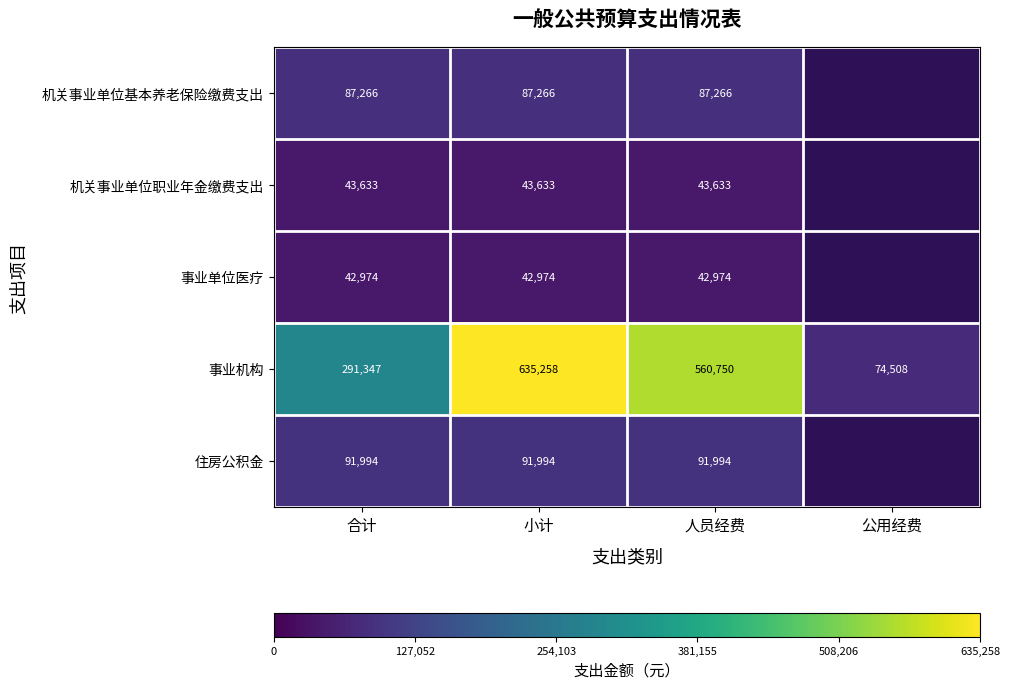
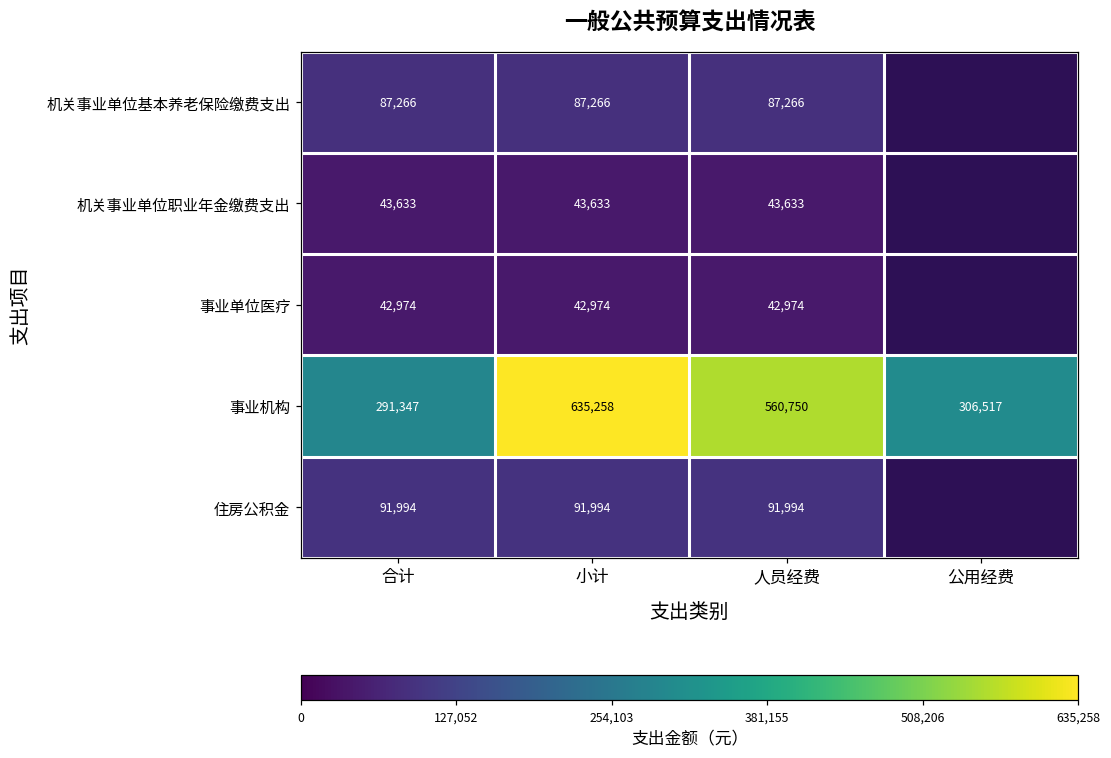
  {
    "机关事业单位基本养老保险缴费支出": {
      "合计": "87,266",
      "小计": "87,266",
      "人员经费": "87,266"
    },
    "机关事业单位职业年金缴费支出": {
      "合计": "43,633",
      "小计": "43,633",
      "人员经费": "43,633"
    },
    "事业单位医疗": {
      "合计": "42,974",
      "小计": "42,974",
      "人员经费": "42,974"
    },
    "事业机构": {
      "合计": "291,347",
      "小计": "635,258",
      "人员经费": "560,750",
-     "公用经费": "74,508"
+     "公用经费": "306,517"
    },
    "住房公积金": {
      "合计": "91,994",
      "小计": "91,994",
      "人员经费": "91,994"
    }
  }
